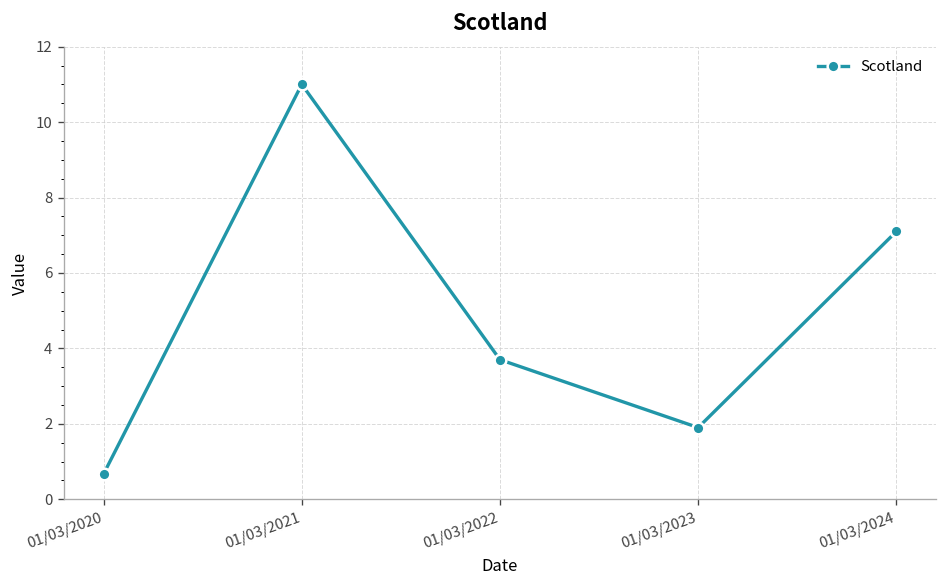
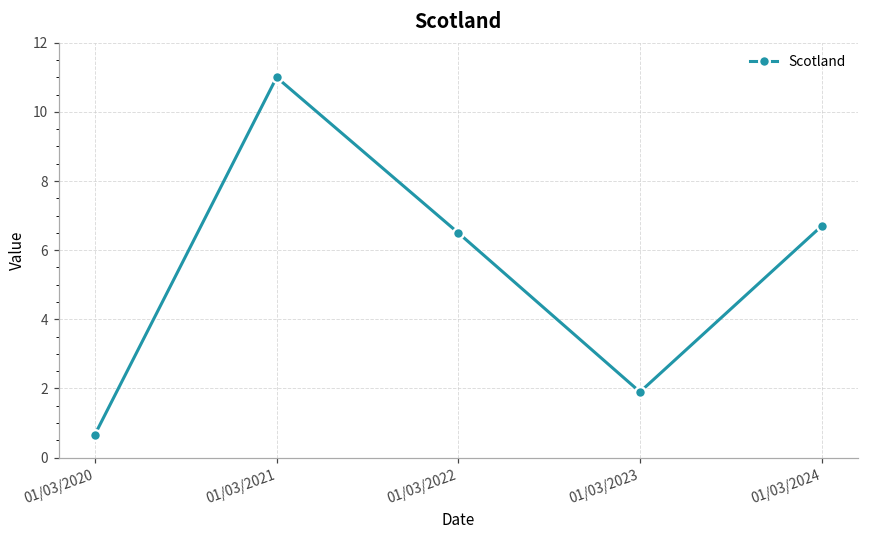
  {
    "01/03/2020": 0.7,
    "01/03/2021": 11.0,
-   "01/03/2022": 3.7,
+   "01/03/2022": 6.5,
    "01/03/2023": 1.9,
-   "01/03/2024": 7.1
+   "01/03/2024": 6.7
  }
